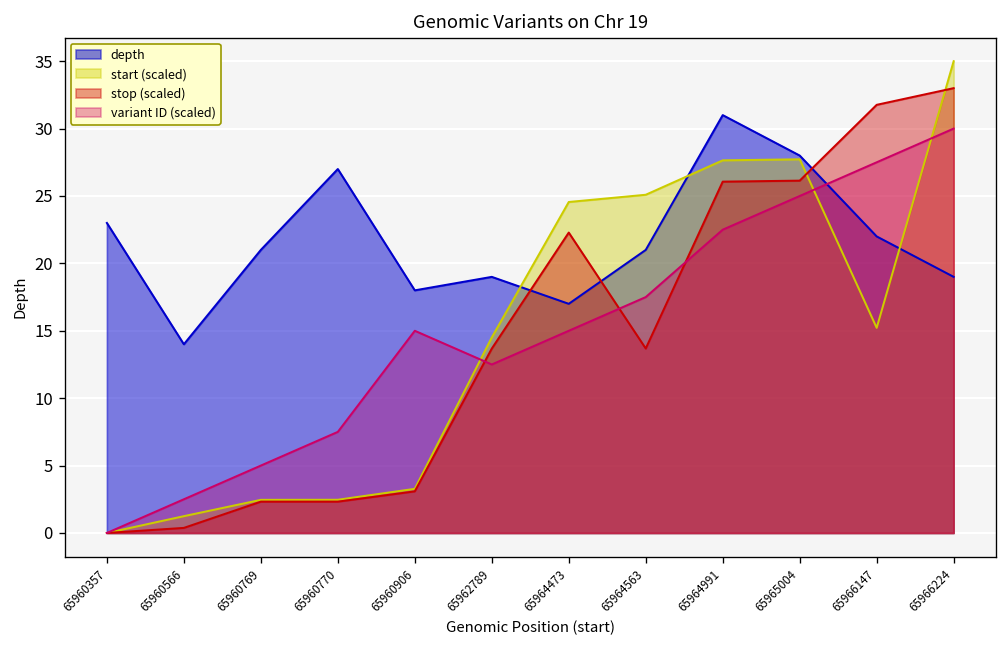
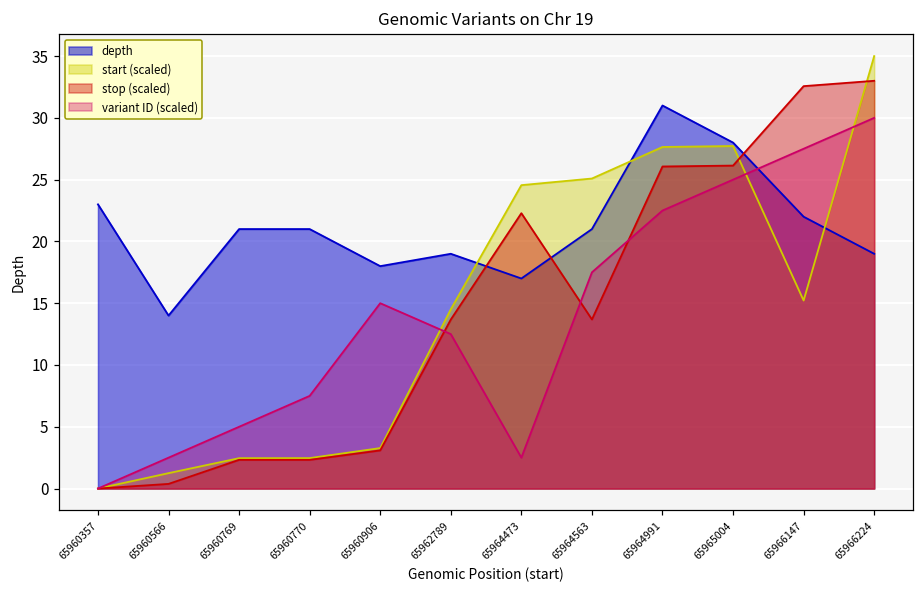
  {
    "depth": {
      "65960357": 23,
      "65960566": 14,
      "65960769": 21,
-     "65960770": 27,
+     "65960770": 21,
      "65960906": 18,
      "65962789": 19,
      "65964473": 17,
      "65964563": 21,
      "65964991": 31,
      "65965004": 28,
      "65966147": 22,
      "65966224": 19
    },
    "start (scaled)": {
      "65960566": 1.2,
      "65962789": 14.5,
      "65964473": 24.6,
      "65964563": 25.1,
      "65964991": 27.6,
      "65965004": 27.7,
      "65966147": 15.2,
      "65966224": 35.0
    },
    "stop (scaled)": {
      "65960566": 0.4,
      "65962789": 13.7,
      "65964473": 22.3,
      "65964563": 13.7,
      "65964991": 26.1,
      "65965004": 26.1,
-     "65966147": 31.8,
+     "65966147": 32.6,
      "65966224": 33.0
    },
    "variant ID (scaled)": {
      "65960566": 2.5,
      "65960769": 5.0,
      "65960770": 7.5,
      "65960906": 15.0,
      "65962789": 12.5,
-     "65964473": 15.0,
+     "65964473": 2.5,
      "65964563": 17.5,
      "65964991": 22.5,
      "65965004": 25.0,
      "65966147": 27.5,
      "65966224": 30.0
    }
  }
